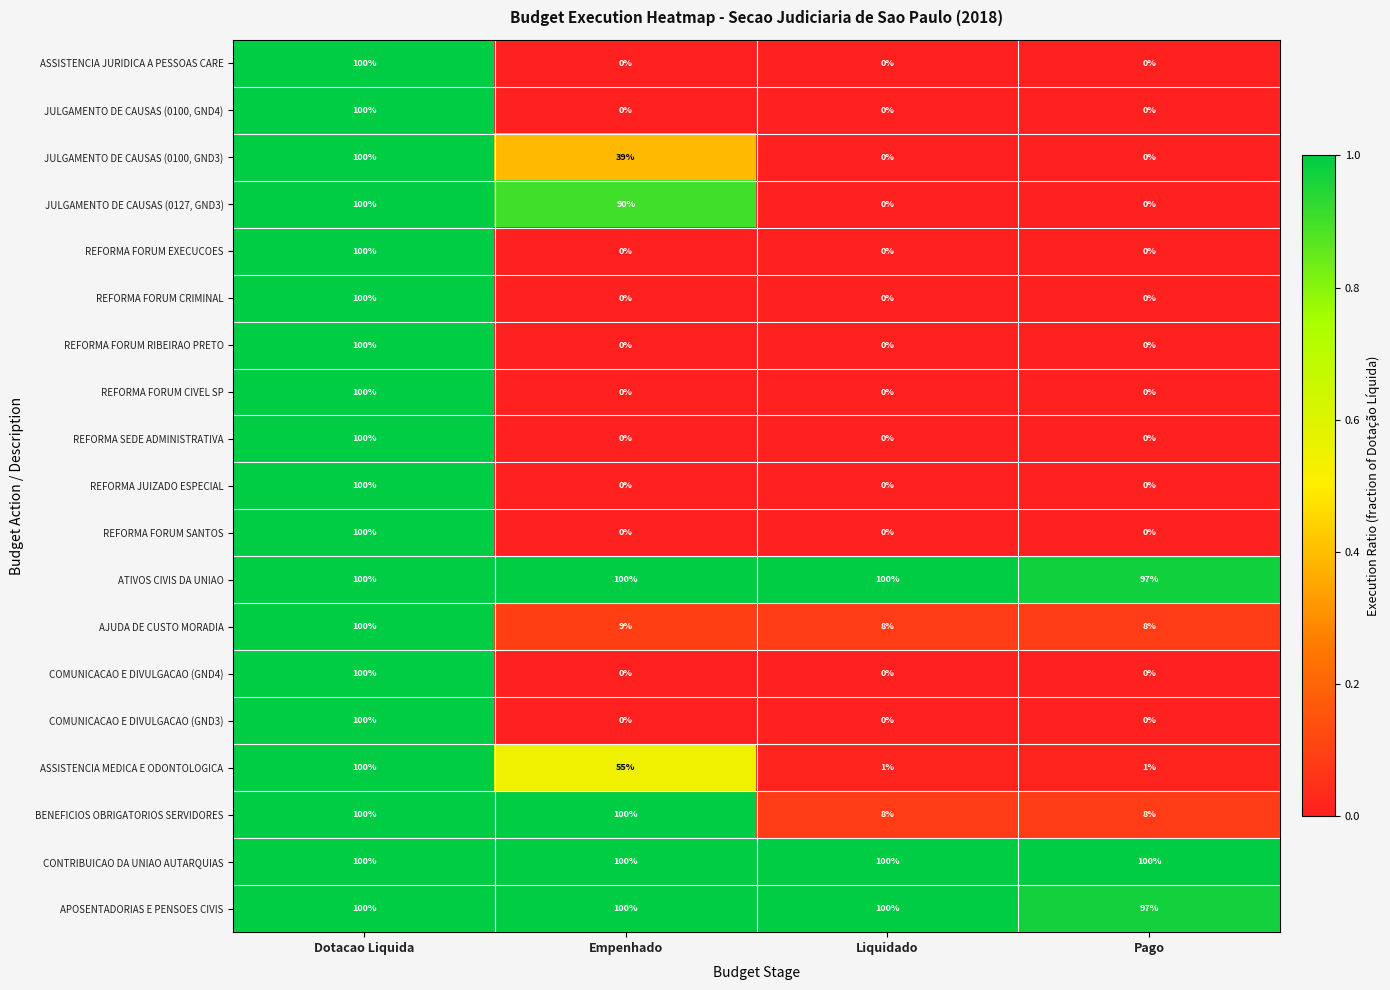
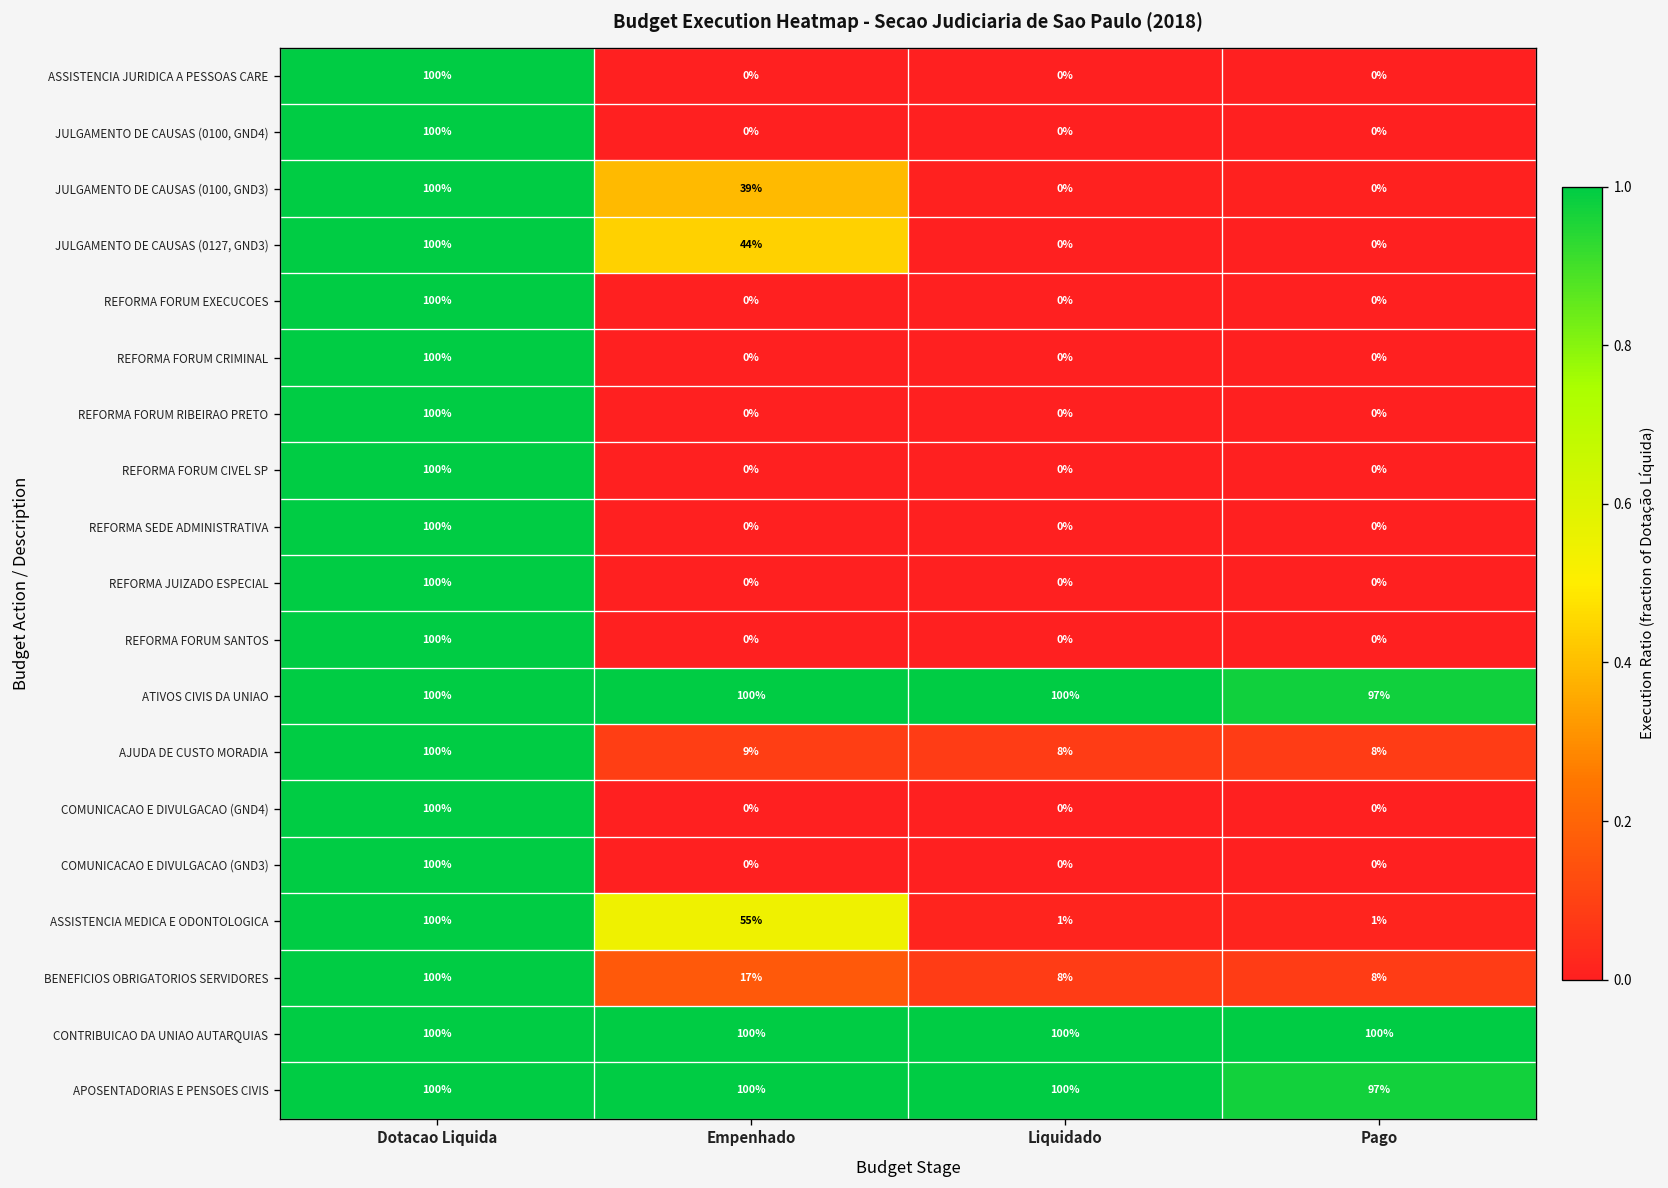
  {
    "ASSISTENCIA JURIDICA A PESSOAS CARE": {
      "Dotacao Liquida": "100%",
      "Empenhado": "0%",
      "Liquidado": "0%",
      "Pago": "0%"
    },
    "JULGAMENTO DE CAUSAS (0100, GND4)": {
      "Dotacao Liquida": "100%",
      "Empenhado": "0%",
      "Liquidado": "0%",
      "Pago": "0%"
    },
    "JULGAMENTO DE CAUSAS (0100, GND3)": {
      "Dotacao Liquida": "100%",
      "Empenhado": "39%",
      "Liquidado": "0%",
      "Pago": "0%"
    },
    "JULGAMENTO DE CAUSAS (0127, GND3)": {
      "Dotacao Liquida": "100%",
-     "Empenhado": "90%",
+     "Empenhado": "44%",
      "Liquidado": "0%",
      "Pago": "0%"
    },
    "REFORMA FORUM EXECUCOES": {
      "Dotacao Liquida": "100%",
      "Empenhado": "0%",
      "Liquidado": "0%",
      "Pago": "0%"
    },
    "REFORMA FORUM CRIMINAL": {
      "Dotacao Liquida": "100%",
      "Empenhado": "0%",
      "Liquidado": "0%",
      "Pago": "0%"
    },
    "REFORMA FORUM RIBEIRAO PRETO": {
      "Dotacao Liquida": "100%",
      "Empenhado": "0%",
      "Liquidado": "0%",
      "Pago": "0%"
    },
    "REFORMA FORUM CIVEL SP": {
      "Dotacao Liquida": "100%",
      "Empenhado": "0%",
      "Liquidado": "0%",
      "Pago": "0%"
    },
    "REFORMA SEDE ADMINISTRATIVA": {
      "Dotacao Liquida": "100%",
      "Empenhado": "0%",
      "Liquidado": "0%",
      "Pago": "0%"
    },
    "REFORMA JUIZADO ESPECIAL": {
      "Dotacao Liquida": "100%",
      "Empenhado": "0%",
      "Liquidado": "0%",
      "Pago": "0%"
    },
    "REFORMA FORUM SANTOS": {
      "Dotacao Liquida": "100%",
      "Empenhado": "0%",
      "Liquidado": "0%",
      "Pago": "0%"
    },
    "ATIVOS CIVIS DA UNIAO": {
      "Dotacao Liquida": "100%",
      "Empenhado": "100%",
      "Liquidado": "100%",
      "Pago": "97%"
    },
    "AJUDA DE CUSTO MORADIA": {
      "Dotacao Liquida": "100%",
      "Empenhado": "9%",
      "Liquidado": "8%",
      "Pago": "8%"
    },
    "COMUNICACAO E DIVULGACAO (GND4)": {
      "Dotacao Liquida": "100%",
      "Empenhado": "0%",
      "Liquidado": "0%",
      "Pago": "0%"
    },
    "COMUNICACAO E DIVULGACAO (GND3)": {
      "Dotacao Liquida": "100%",
      "Empenhado": "0%",
      "Liquidado": "0%",
      "Pago": "0%"
    },
    "ASSISTENCIA MEDICA E ODONTOLOGICA": {
      "Dotacao Liquida": "100%",
      "Empenhado": "55%",
      "Liquidado": "1%",
      "Pago": "1%"
    },
    "BENEFICIOS OBRIGATORIOS SERVIDORES": {
      "Dotacao Liquida": "100%",
-     "Empenhado": "100%",
+     "Empenhado": "17%",
      "Liquidado": "8%",
      "Pago": "8%"
    },
    "CONTRIBUICAO DA UNIAO AUTARQUIAS": {
      "Dotacao Liquida": "100%",
      "Empenhado": "100%",
      "Liquidado": "100%",
      "Pago": "100%"
    },
    "APOSENTADORIAS E PENSOES CIVIS": {
      "Dotacao Liquida": "100%",
      "Empenhado": "100%",
      "Liquidado": "100%",
      "Pago": "97%"
    }
  }
